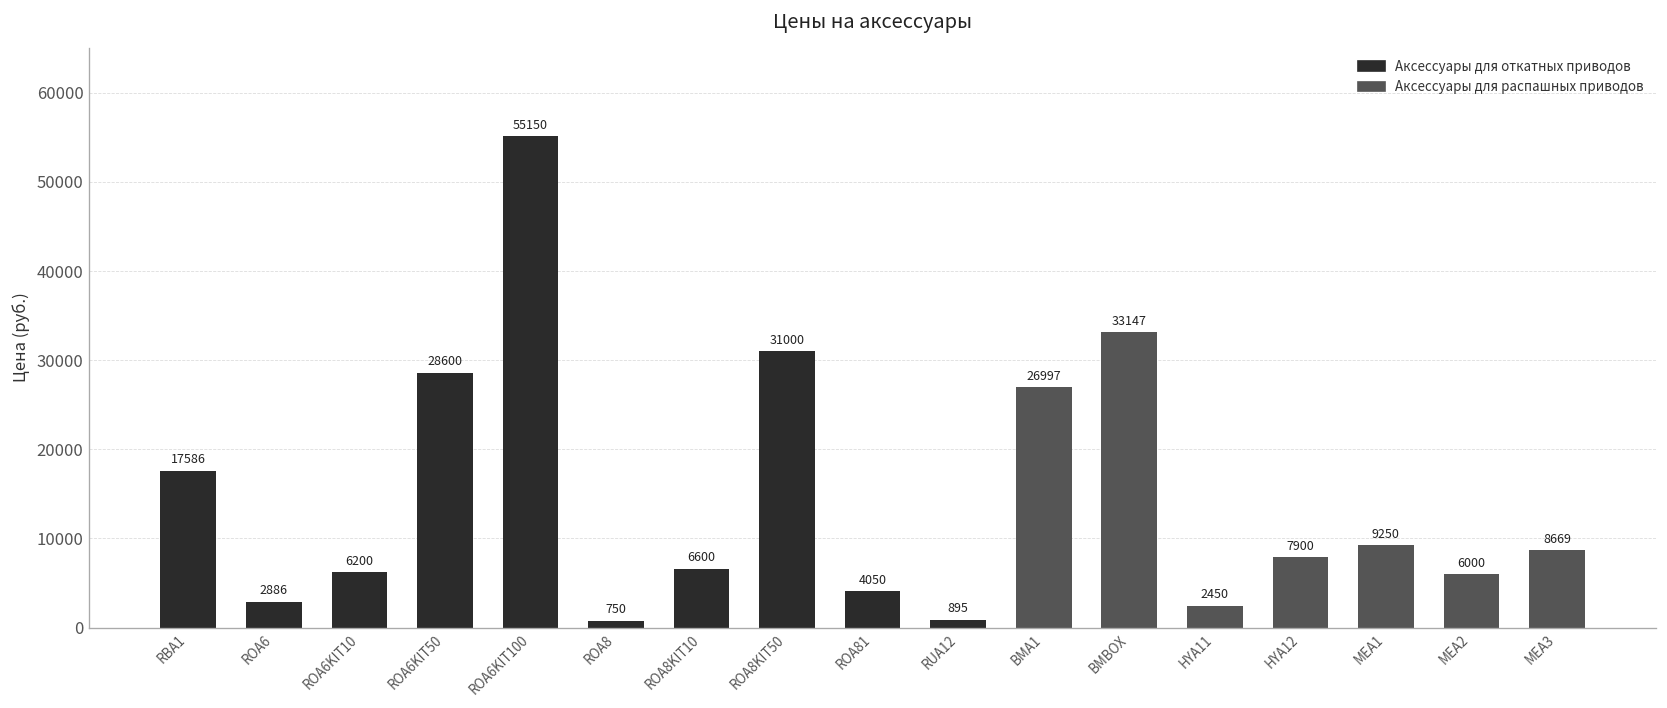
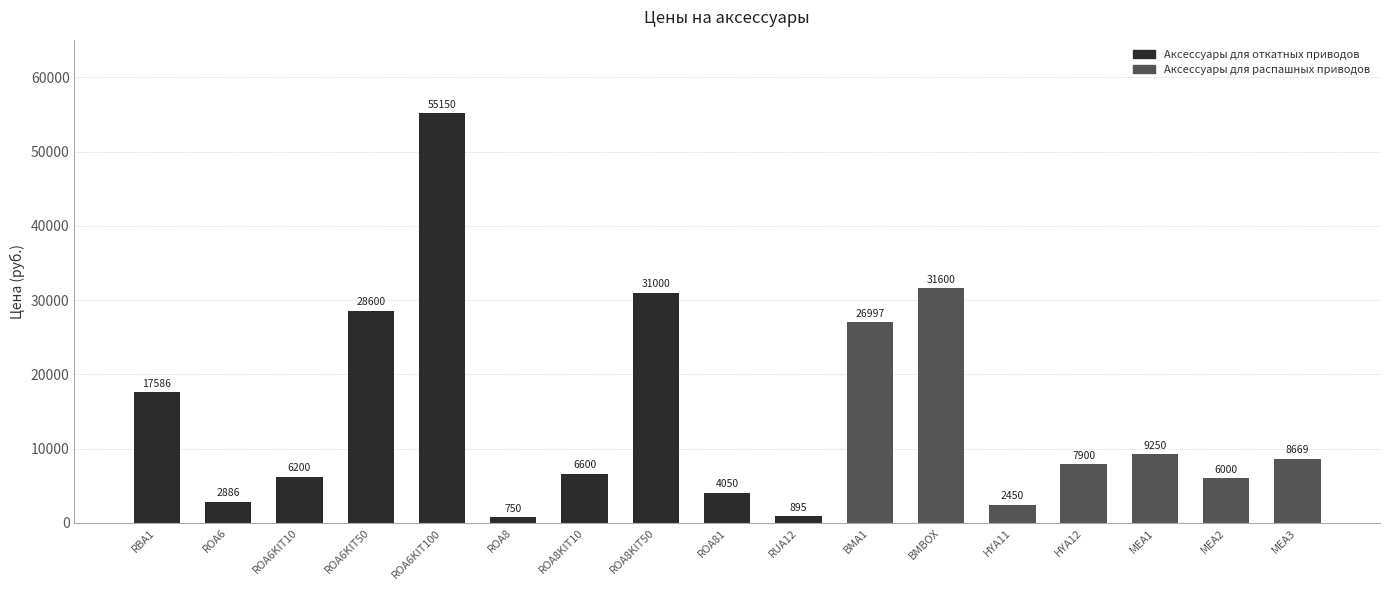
  {
    "Аксессуары для откатных приводов": {
      "RBA1": 17586,
      "ROA6": 2886,
      "ROA6KIT10": 6200,
      "ROA6KIT50": 28600,
      "ROA6KIT100": 55150,
      "ROA8": 750,
      "ROA8KIT10": 6600,
      "ROA8KIT50": 31000,
      "ROA81": 4050,
      "RUA12": 895
    },
    "Аксессуары для распашных приводов": {
      "BMA1": 26997,
-     "BMBOX": 33147,
+     "BMBOX": 31600,
      "HYA11": 2450,
      "HYA12": 7900,
      "MEA1": 9250,
      "MEA2": 6000,
      "MEA3": 8669
    }
  }
